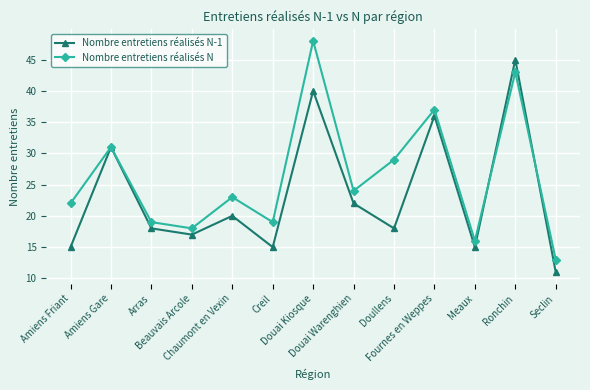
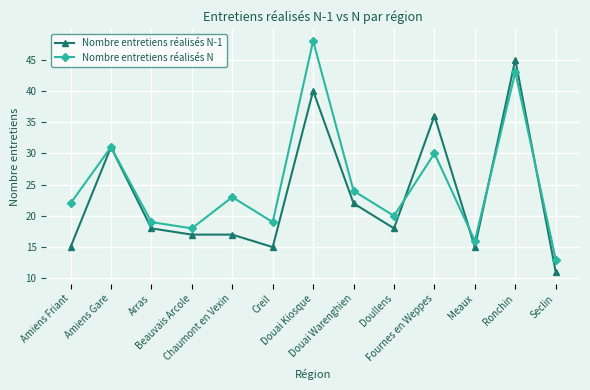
  {
    "Nombre entretiens réalisés N-1": {
      "Amiens Friant": 15,
      "Arras": 18,
      "Beauvais Arcole": 17,
-     "Chaumont en Vexin": 20,
+     "Chaumont en Vexin": 17,
      "Creil": 15,
      "Douai Kiosque": 40,
      "Douai Warenghien": 22,
      "Doullens": 18,
      "Fournes en Weppes": 36,
      "Meaux": 15,
      "Ronchin": 45,
      "Seclin": 11
    },
    "Nombre entretiens réalisés N": {
      "Amiens Friant": 22,
      "Arras": 19,
      "Beauvais Arcole": 18,
      "Chaumont en Vexin": 23,
      "Creil": 19,
      "Douai Kiosque": 48,
      "Douai Warenghien": 24,
-     "Doullens": 29,
-     "Fournes en Weppes": 37,
+     "Doullens": 20,
+     "Fournes en Weppes": 30,
      "Meaux": 16,
      "Ronchin": 43,
      "Seclin": 13
    }
  }
